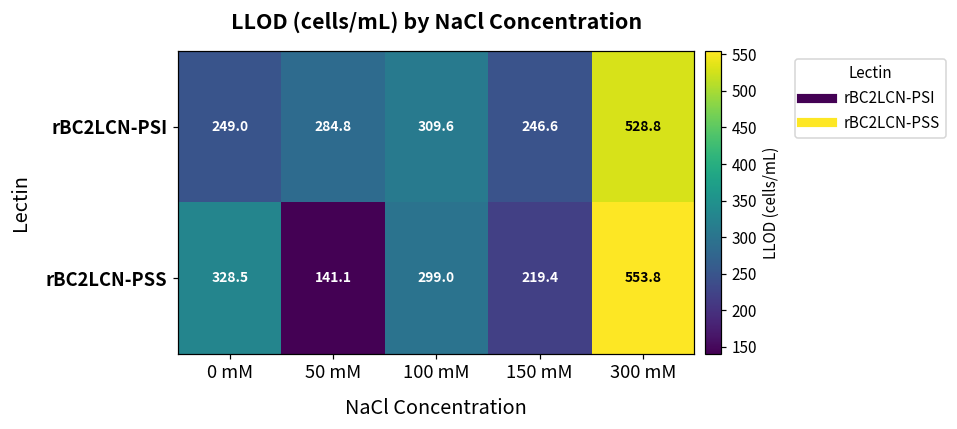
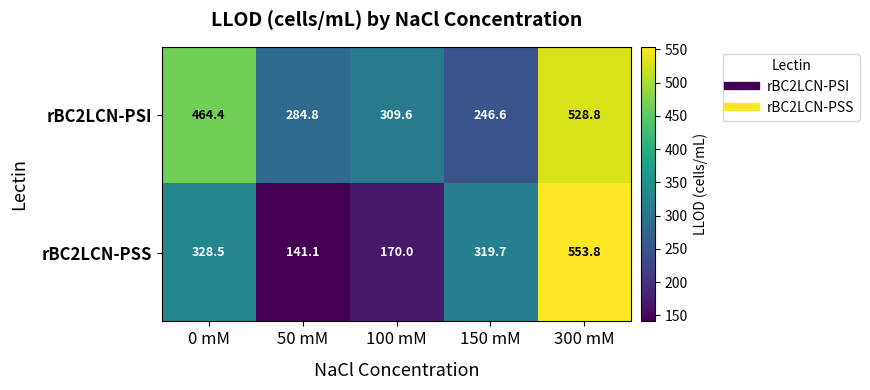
  {
    "rBC2LCN-PSI": {
-     "0 mM": 249.0,
+     "0 mM": 464.4,
      "50 mM": 284.8,
      "100 mM": 309.6,
      "150 mM": 246.6,
      "300 mM": 528.8
    },
    "rBC2LCN-PSS": {
      "0 mM": 328.5,
      "50 mM": 141.1,
-     "100 mM": 299.0,
-     "150 mM": 219.4,
+     "100 mM": 170.0,
+     "150 mM": 319.7,
      "300 mM": 553.8
    }
  }
